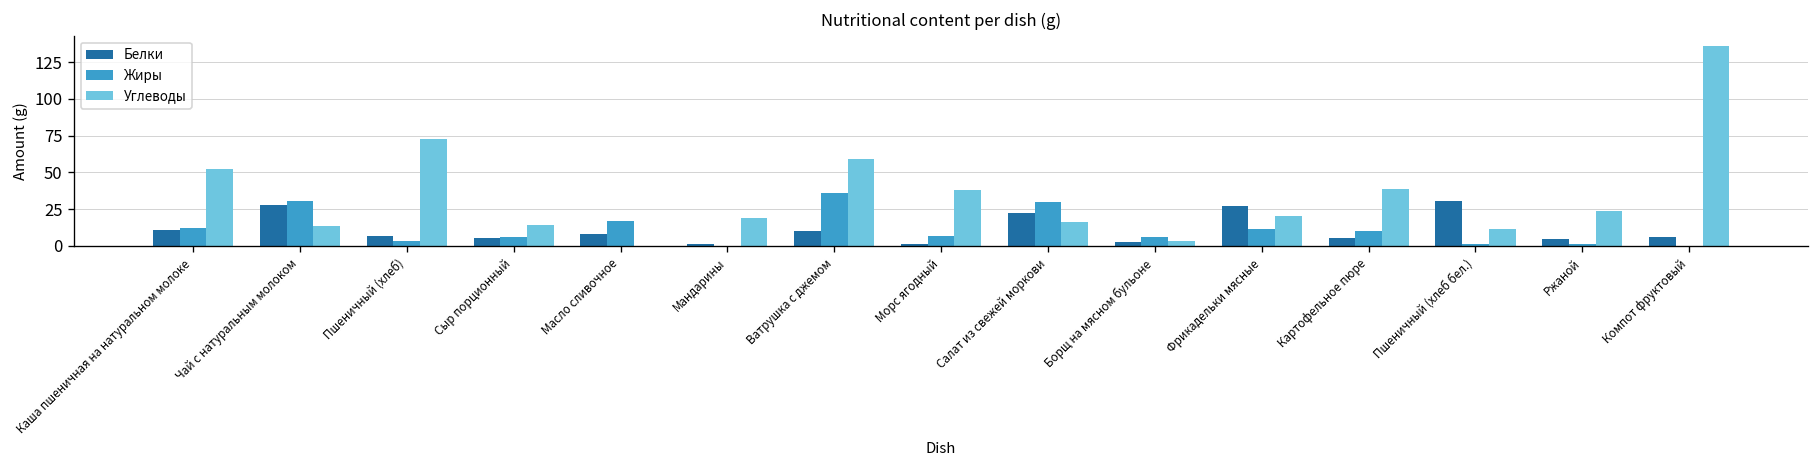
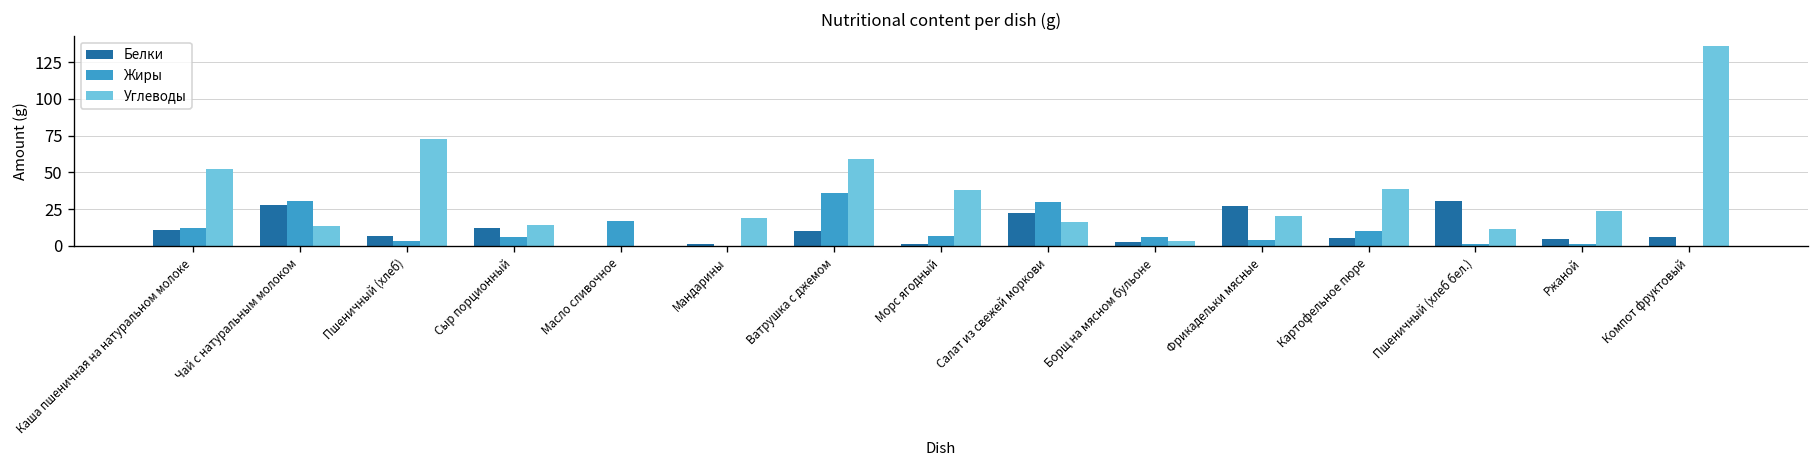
  {
    "Белки": {
      "Каша пшеничная на натуральном молоке": 11,
      "Чай с натуральным молоком": 27,
      "Пшеничный (хлеб)": 7,
-     "Сыр порционный": 5,
-     "Масло сливочное": 8,
+     "Сыр порционный": 12,
+     "Масло сливочное": 0,
      "Ватрушка с джемом": 10,
      "Салат из свежей моркови": 22,
      "Борщ на мясном бульоне": 2,
      "Фрикадельки мясные": 27,
      "Картофельное пюре": 5,
      "Пшеничный (хлеб бел.)": 31,
      "Ржаной": 4,
      "Компот фруктовый": 6
    },
    "Жиры": {
      "Каша пшеничная на натуральном молоке": 12,
      "Чай с натуральным молоком": 30,
      "Пшеничный (хлеб)": 3,
      "Сыр порционный": 6,
      "Масло сливочное": 17,
      "Мандарины": 0,
      "Ватрушка с джемом": 36,
      "Морс ягодный": 7,
      "Салат из свежей моркови": 30,
      "Борщ на мясном бульоне": 6,
-     "Фрикадельки мясные": 12,
+     "Фрикадельки мясные": 4,
      "Картофельное пюре": 10,
      "Компот фруктовый": 0
    },
    "Углеводы": {
      "Каша пшеничная на натуральном молоке": 52,
      "Чай с натуральным молоком": 13,
      "Пшеничный (хлеб)": 73,
      "Сыр порционный": 14,
      "Мандарины": 19,
      "Ватрушка с джемом": 59,
      "Морс ягодный": 38,
      "Салат из свежей моркови": 16,
      "Борщ на мясном бульоне": 3,
      "Фрикадельки мясные": 20,
      "Картофельное пюре": 39,
      "Пшеничный (хлеб бел.)": 12,
      "Ржаной": 24,
      "Компот фруктовый": 136
    }
  }
